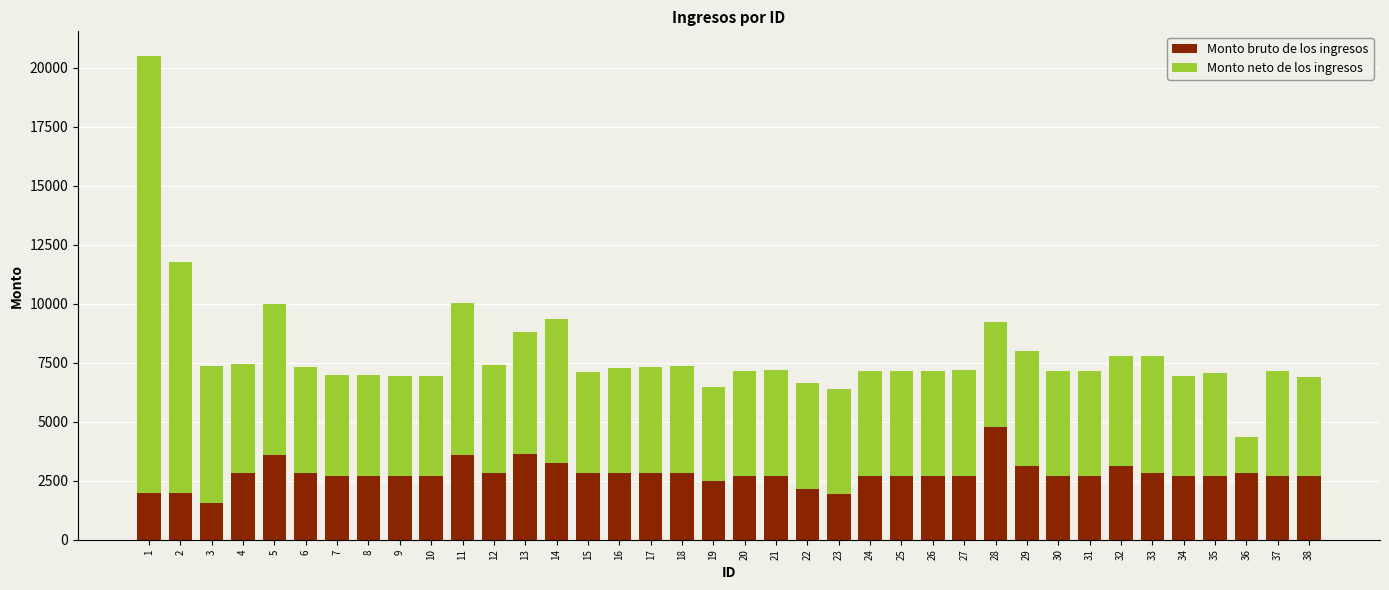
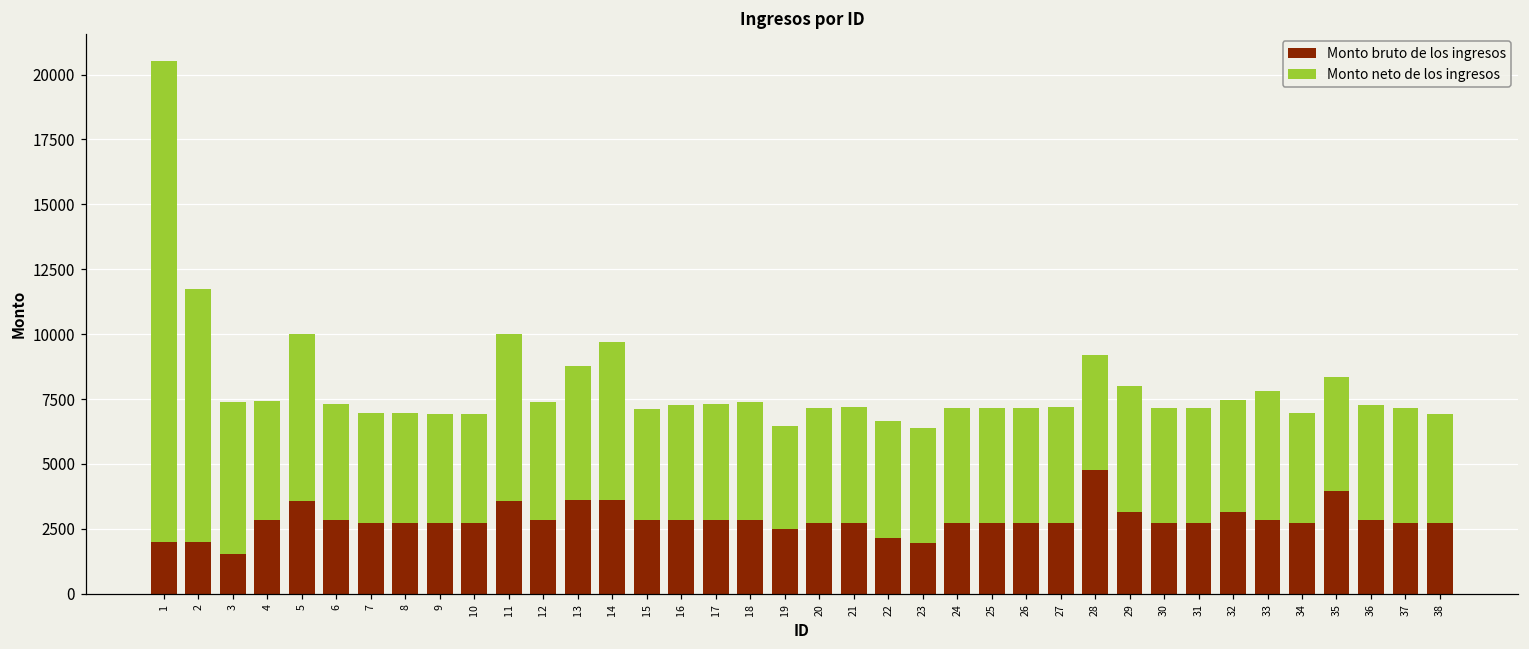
  {
    "Monto bruto de los ingresos": {
      "1": 2000,
      "2": 2000,
      "3": 1500,
      "4": 2800,
      "5": 3600,
      "6": 2800,
      "7": 2700,
      "8": 2700,
      "9": 2700,
      "10": 2700,
      "11": 3600,
      "12": 2800,
      "13": 3600,
-     "14": 3200,
+     "14": 3600,
      "15": 2800,
      "16": 2800,
      "17": 2800,
      "18": 2800,
      "19": 2500,
      "20": 2700,
      "21": 2700,
      "22": 2100,
      "23": 2000,
      "24": 2700,
      "25": 2700,
      "26": 2700,
      "27": 2700,
      "28": 4800,
      "29": 3100,
      "30": 2700,
      "31": 2700,
      "32": 3100,
      "33": 2800,
      "34": 2700,
-     "35": 2700,
+     "35": 4000,
      "36": 2800,
      "37": 2700,
      "38": 2700
    },
    "Monto neto de los ingresos": {
      "1": 18500,
      "2": 9800,
      "3": 5800,
      "4": 4600,
      "5": 6400,
      "6": 4500,
      "7": 4300,
      "8": 4300,
      "9": 4200,
      "10": 4200,
      "11": 6400,
      "12": 4600,
      "13": 5200,
      "14": 6100,
      "15": 4300,
      "16": 4500,
      "17": 4500,
      "18": 4600,
      "19": 4000,
      "20": 4400,
      "21": 4500,
      "22": 4500,
      "23": 4400,
      "24": 4400,
      "25": 4400,
      "26": 4400,
      "27": 4500,
      "28": 4400,
      "29": 4900,
      "30": 4400,
      "31": 4400,
-     "32": 4700,
+     "32": 4300,
      "33": 5000,
      "34": 4200,
      "35": 4400,
-     "36": 1500,
+     "36": 4400,
      "37": 4500,
      "38": 4200
    }
  }
